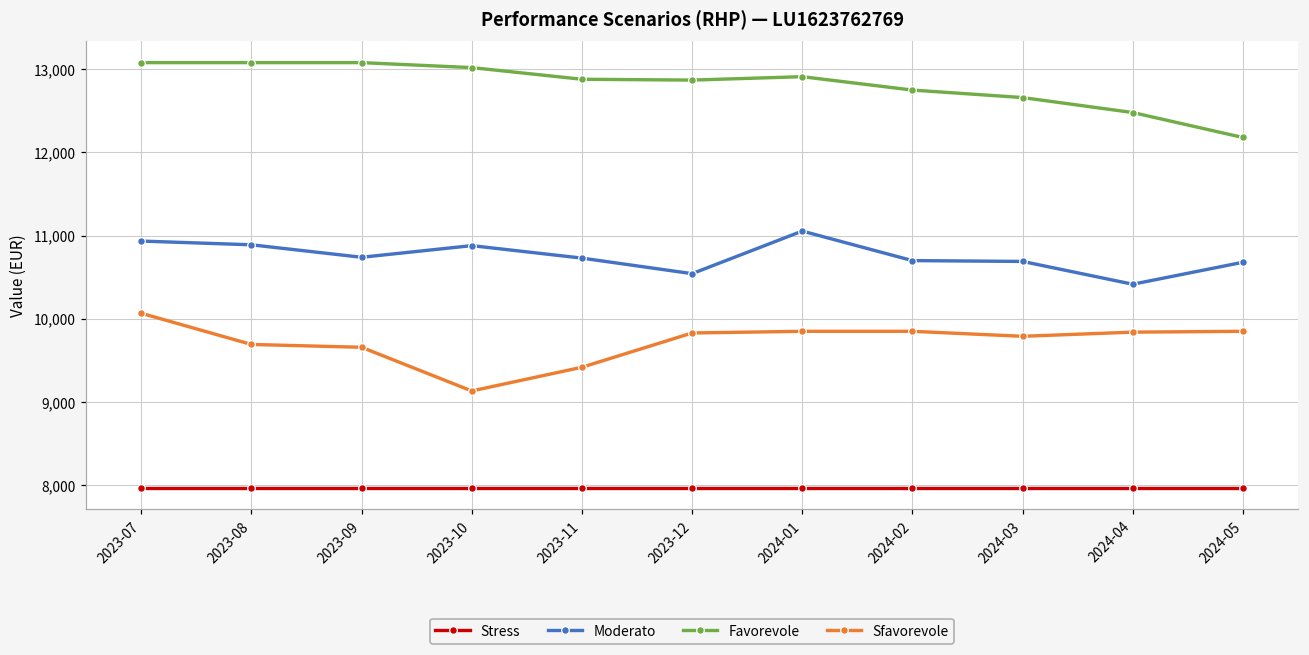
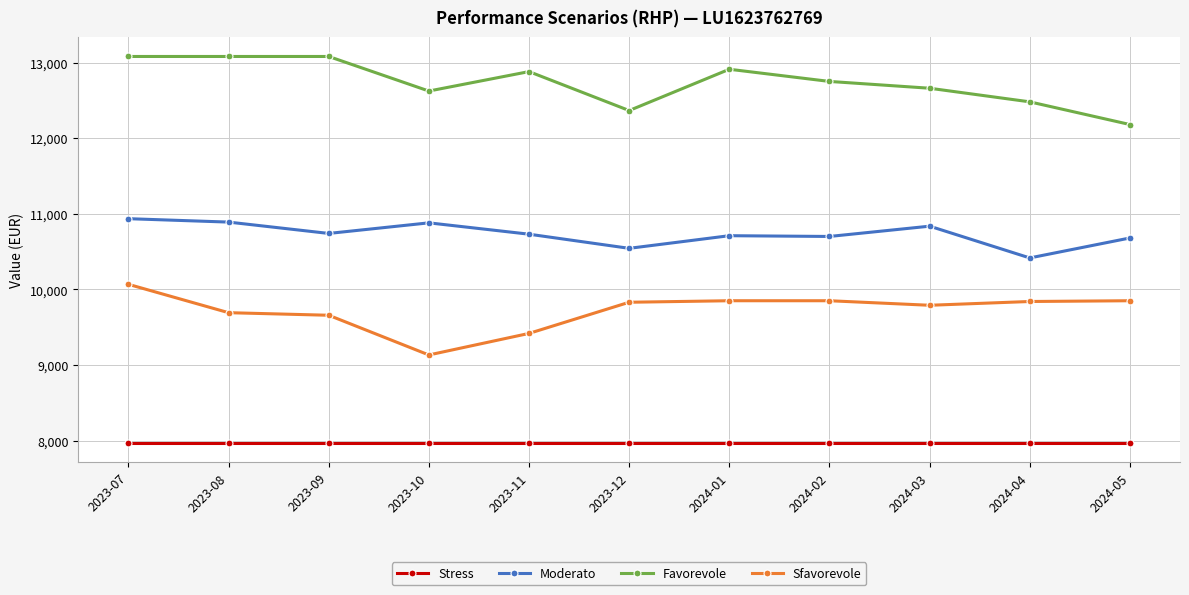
  {
    "Stress": {
      "2023-07": "8,000",
      "2023-08": "8,000",
      "2023-09": "8,000",
      "2023-10": "8,000",
      "2023-11": "8,000",
      "2023-12": "8,000",
      "2024-01": "8,000",
      "2024-02": "8,000",
      "2024-03": "8,000",
      "2024-04": "8,000",
      "2024-05": "8,000"
    },
    "Moderato": {
      "2023-07": "10,900",
      "2023-08": "10,900",
      "2023-09": "10,700",
      "2023-10": "10,900",
      "2023-11": "10,700",
      "2023-12": "10,500",
-     "2024-01": "11,100",
+     "2024-01": "10,700",
      "2024-02": "10,700",
-     "2024-03": "10,700",
+     "2024-03": "10,800",
      "2024-04": "10,400",
      "2024-05": "10,700"
    },
    "Favorevole": {
      "2023-07": "13,100",
      "2023-08": "13,100",
      "2023-09": "13,100",
-     "2023-10": "13,000",
+     "2023-10": "12,600",
      "2023-11": "12,900",
-     "2023-12": "12,900",
+     "2023-12": "12,400",
      "2024-01": "12,900",
      "2024-02": "12,800",
      "2024-03": "12,700",
      "2024-04": "12,500",
      "2024-05": "12,200"
    },
    "Sfavorevole": {
      "2023-07": "10,100",
      "2023-08": "9,700",
      "2023-09": "9,700",
      "2023-10": "9,100",
      "2023-11": "9,400",
      "2023-12": "9,800",
      "2024-01": "9,900",
      "2024-02": "9,900",
      "2024-03": "9,800",
      "2024-04": "9,800",
      "2024-05": "9,900"
    }
  }
